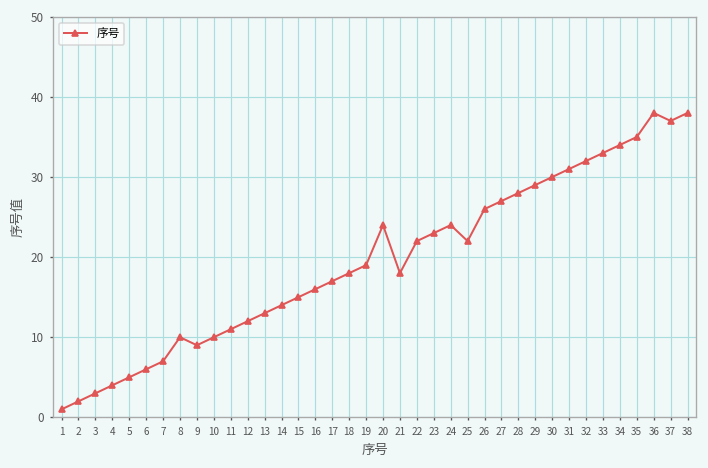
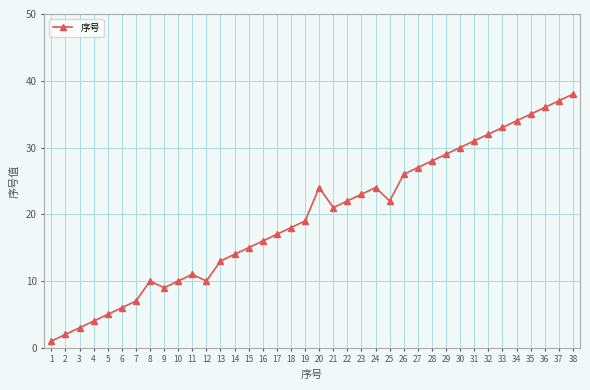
  {
    "1": 1,
    "2": 2,
    "3": 3,
    "4": 4,
    "5": 5,
    "6": 6,
    "7": 7,
    "8": 10,
    "9": 9,
    "10": 10,
    "11": 11,
-   "12": 12,
+   "12": 10,
    "13": 13,
    "14": 14,
    "15": 15,
    "16": 16,
    "17": 17,
    "18": 18,
    "19": 19,
    "20": 24,
-   "21": 18,
+   "21": 21,
    "22": 22,
    "23": 23,
    "24": 24,
    "25": 22,
    "26": 26,
    "27": 27,
    "28": 28,
    "29": 29,
    "30": 30,
    "31": 31,
    "32": 32,
    "33": 33,
    "34": 34,
    "35": 35,
-   "36": 38,
+   "36": 36,
    "37": 37,
    "38": 38
  }
